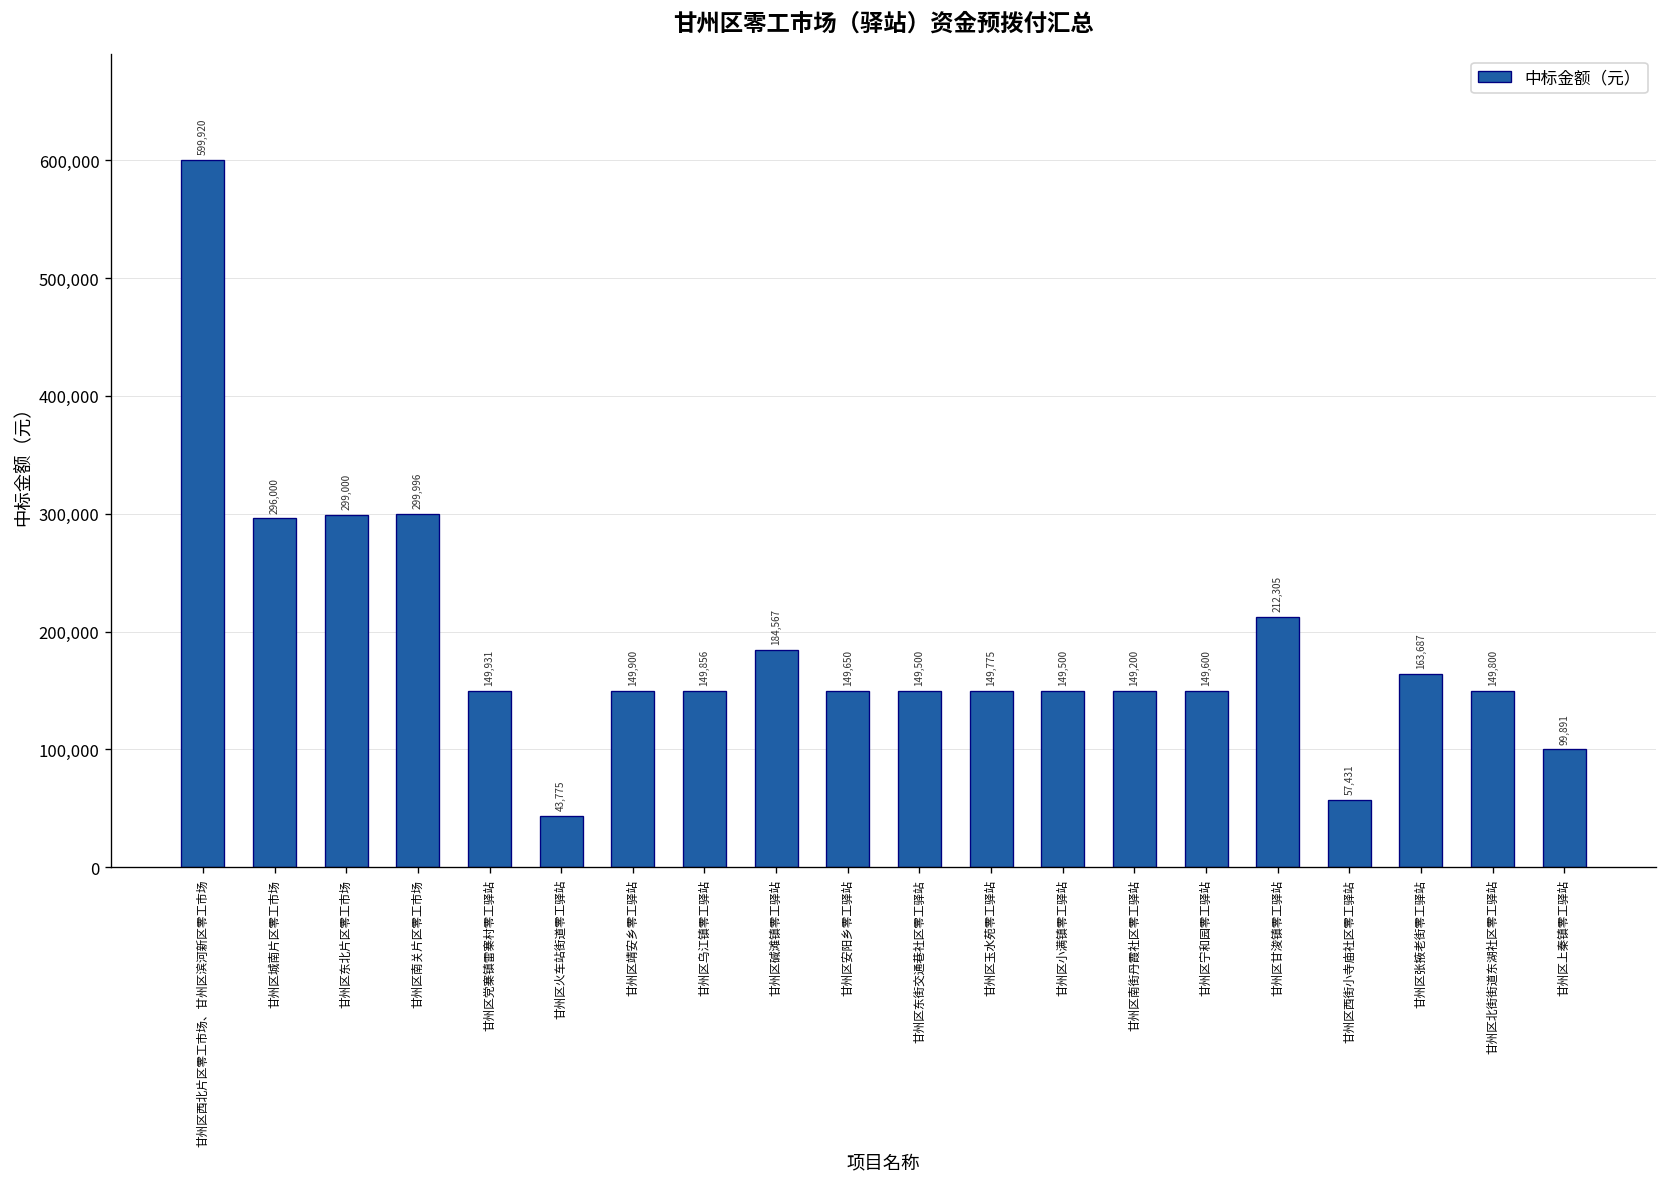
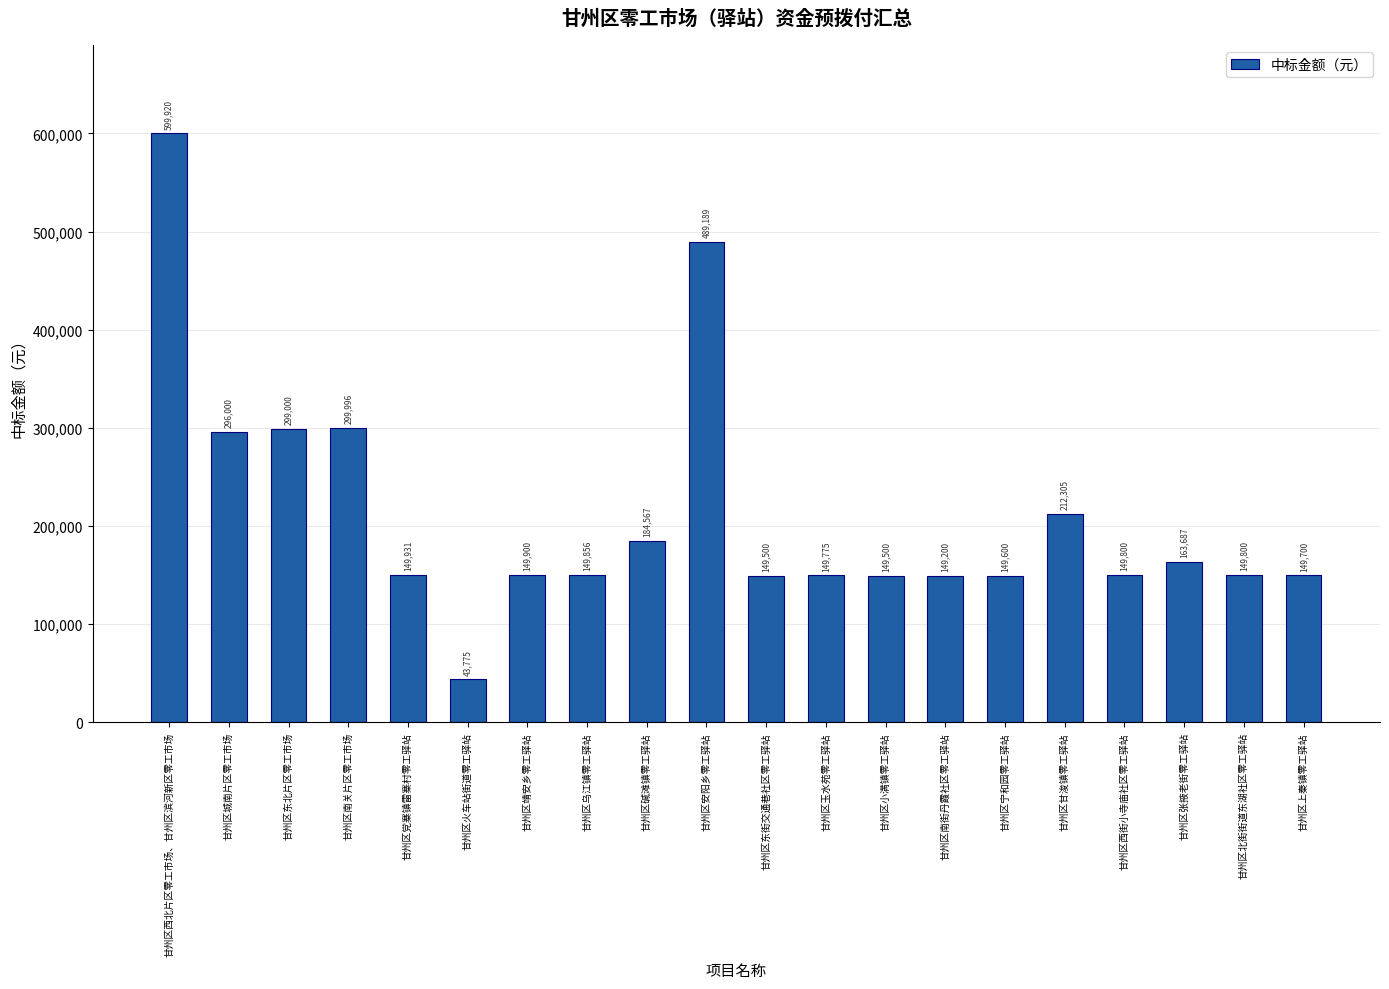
  {
    "甘州区西北片区零工市场、甘州区滨河新区零工市场": "599,920",
    "甘州区城南片区零工市场": "296,000",
    "甘州区东北片区零工市场": "299,000",
    "甘州区南关片区零工市场": "299,996",
    "甘州区党寨镇雷寨村零工驿站": "149,931",
    "甘州区火车站街道零工驿站": "43,775",
    "甘州区靖安乡零工驿站": "149,900",
    "甘州区乌江镇零工驿站": "149,856",
    "甘州区碱滩镇零工驿站": "184,567",
-   "甘州区安阳乡零工驿站": "149,650",
+   "甘州区安阳乡零工驿站": "489,189",
    "甘州区东街交通巷社区零工驿站": "149,500",
    "甘州区玉水苑零工驿站": "149,775",
    "甘州区小满镇零工驿站": "149,500",
    "甘州区南街丹霞社区零工驿站": "149,200",
    "甘州区宁和园零工驿站": "149,600",
    "甘州区甘浚镇零工驿站": "212,305",
-   "甘州区西街小寺庙社区零工驿站": "57,431",
+   "甘州区西街小寺庙社区零工驿站": "149,800",
    "甘州区张掖老街零工驿站": "163,687",
    "甘州区北街街道东湖社区零工驿站": "149,800",
-   "甘州区上秦镇零工驿站": "99,891"
+   "甘州区上秦镇零工驿站": "149,700"
  }
